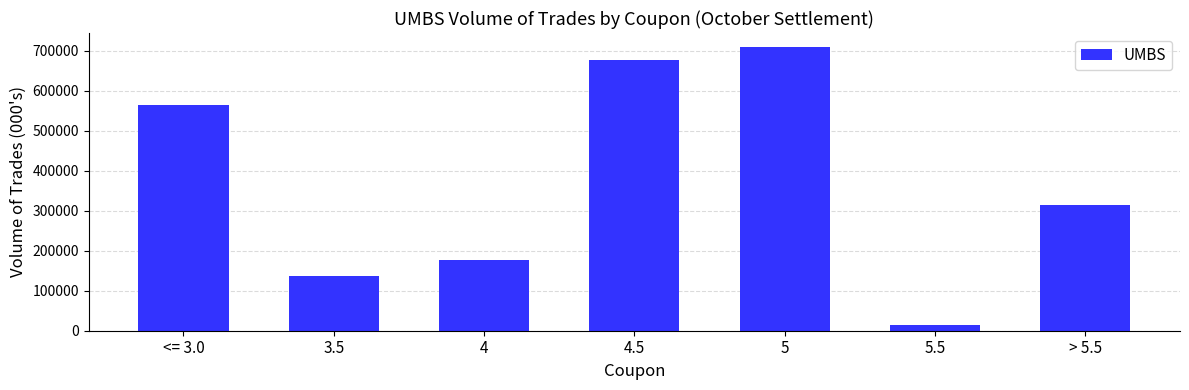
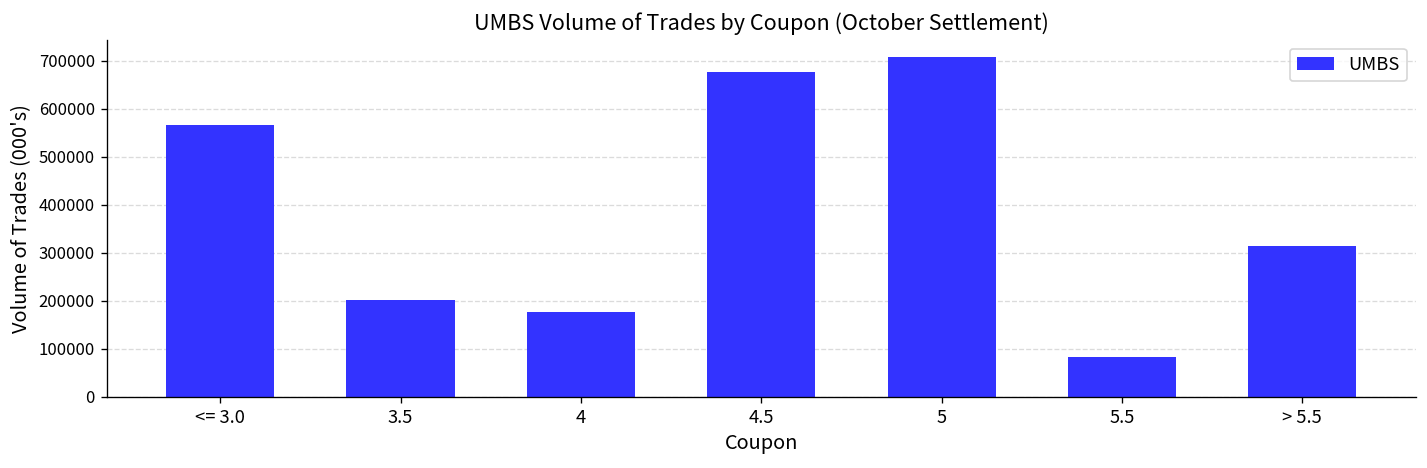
  {
    "<= 3.0": 570000,
-   "3.5": 140000,
+   "3.5": 200000,
    "4": 180000,
    "4.5": 680000,
    "5": 710000,
-   "5.5": 10000,
+   "5.5": 80000,
    "> 5.5": 310000
  }
